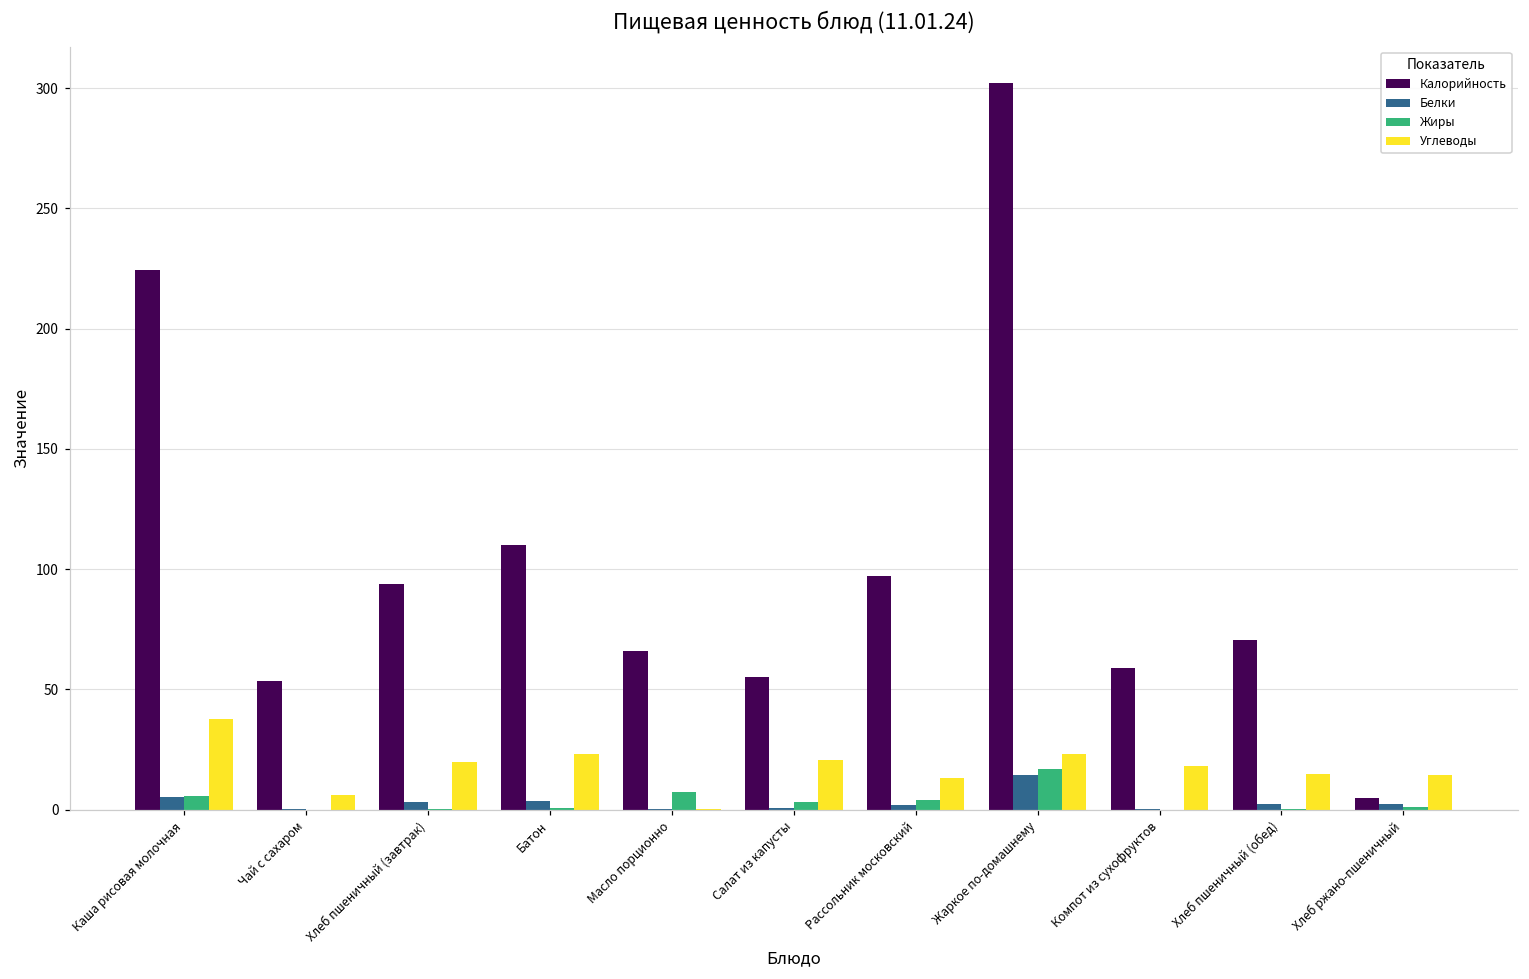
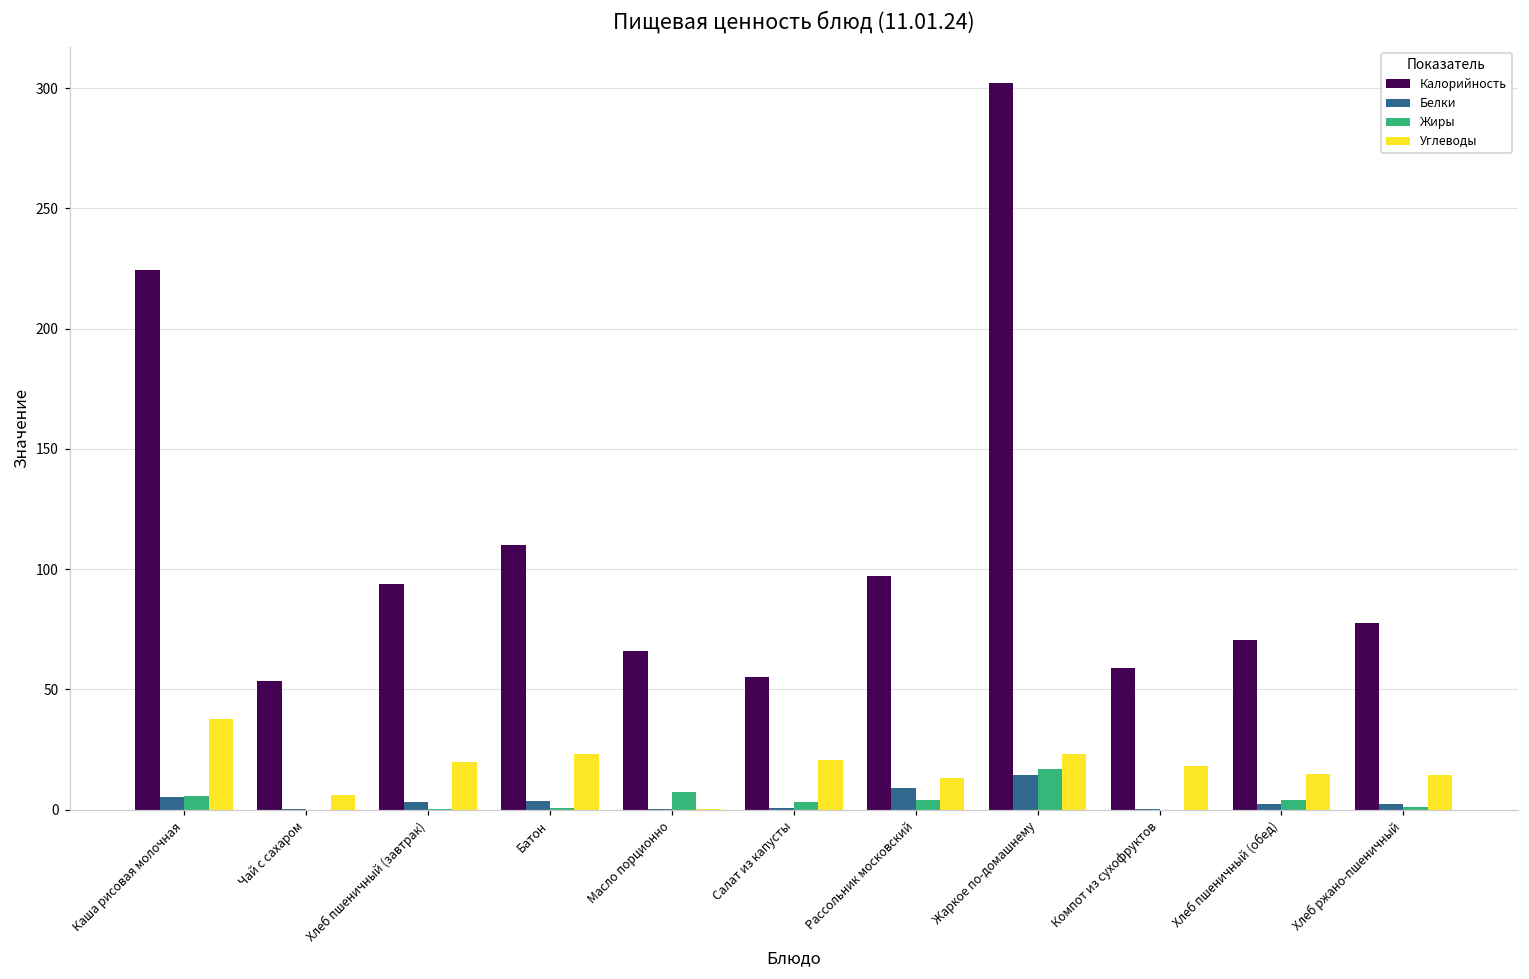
  {
    "Калорийность": {
      "Каша рисовая молочная": 224,
      "Чай с сахаром": 53,
      "Хлеб пшеничный (завтрак)": 94,
      "Батон": 110,
      "Масло порционно": 66,
      "Салат из капусты": 55,
      "Рассольник московский": 97,
      "Жаркое по-домашнему": 302,
      "Компот из сухофруктов": 59,
      "Хлеб пшеничный (обед)": 71,
-     "Хлеб ржано-пшеничный": 5
+     "Хлеб ржано-пшеничный": 78
    },
    "Белки": {
      "Каша рисовая молочная": 5,
      "Хлеб пшеничный (завтрак)": 3,
      "Батон": 4,
-     "Рассольник московский": 2,
+     "Рассольник московский": 9,
      "Жаркое по-домашнему": 14,
      "Хлеб пшеничный (обед)": 2,
      "Хлеб ржано-пшеничный": 3
    },
    "Жиры": {
      "Каша рисовая молочная": 6,
      "Масло порционно": 7,
      "Салат из капусты": 3,
      "Рассольник московский": 4,
      "Жаркое по-домашнему": 17,
      "Компот из сухофруктов": 0,
-     "Хлеб пшеничный (обед)": 0
+     "Хлеб пшеничный (обед)": 4
    },
    "Углеводы": {
      "Каша рисовая молочная": 38,
      "Чай с сахаром": 6,
      "Хлеб пшеничный (завтрак)": 20,
      "Батон": 23,
      "Салат из капусты": 21,
      "Рассольник московский": 13,
      "Жаркое по-домашнему": 23,
      "Компот из сухофруктов": 18,
      "Хлеб пшеничный (обед)": 15,
      "Хлеб ржано-пшеничный": 14
    }
  }
